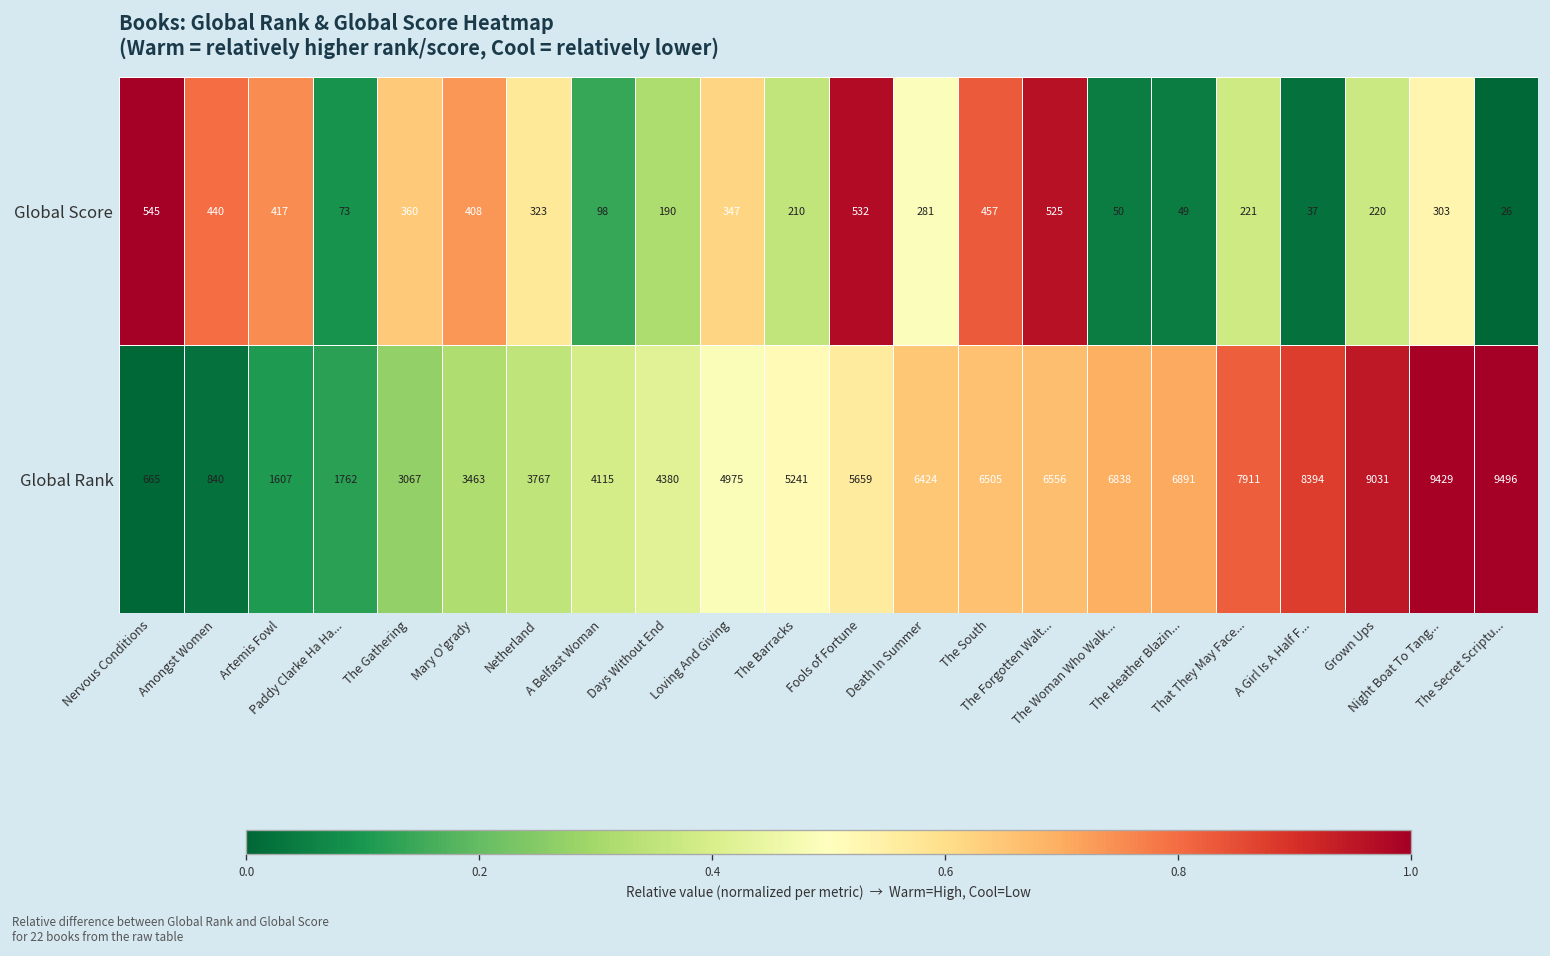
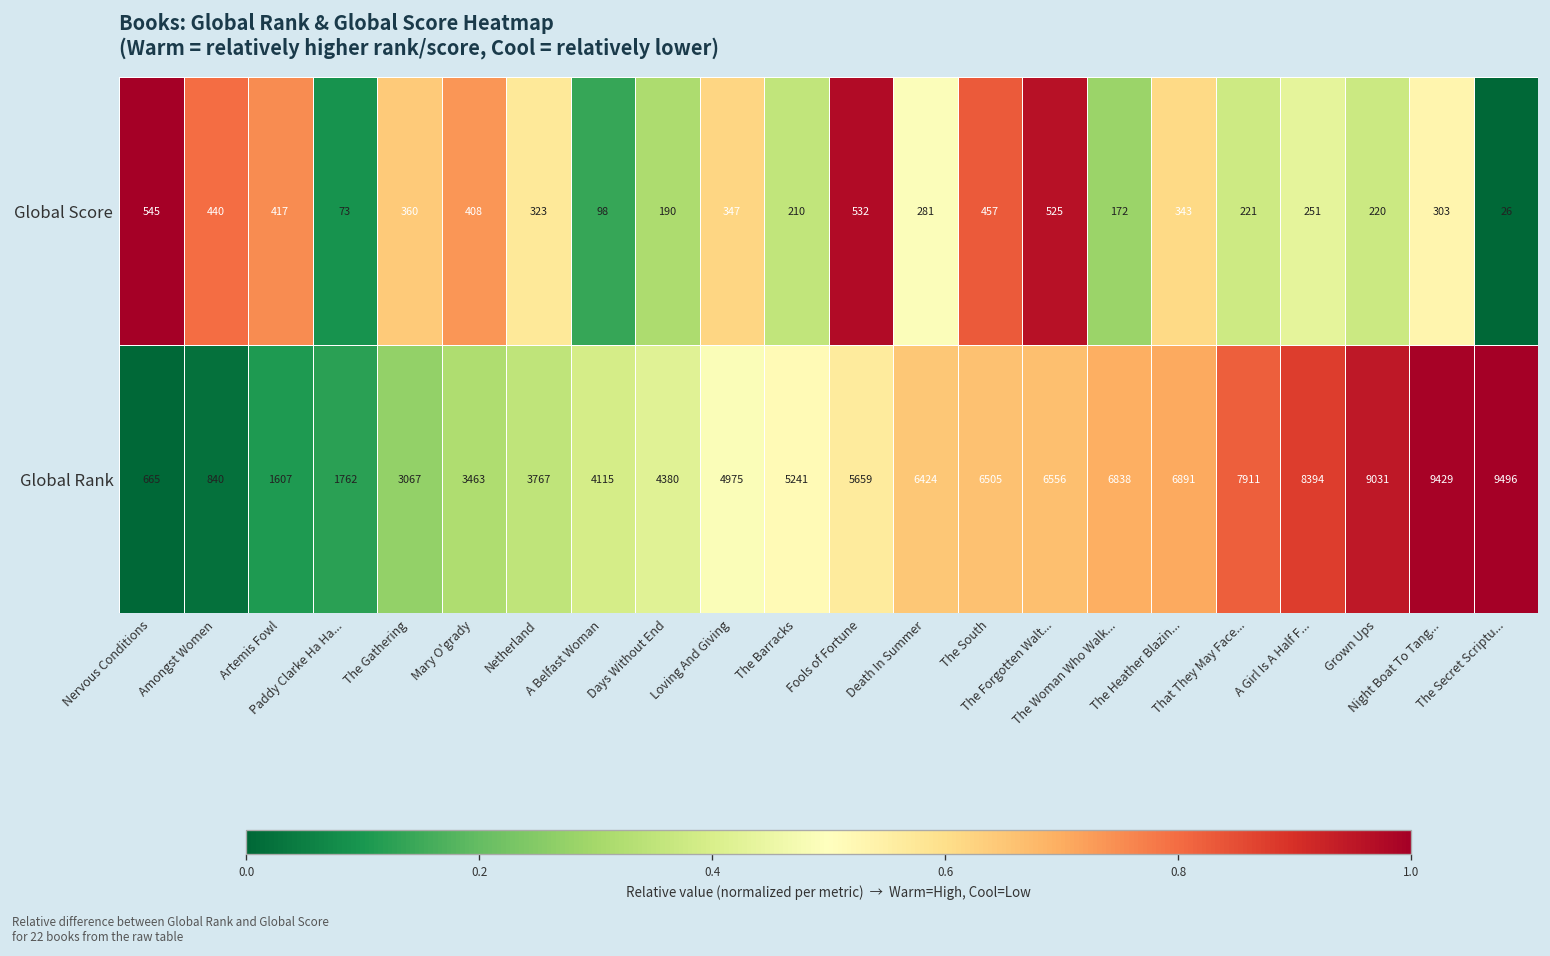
  {
    "Global Score": {
      "Nervous Conditions": 545,
      "Amongst Women": 440,
      "Artemis Fowl": 417,
      "Paddy Clarke Ha Ha...": 73,
      "The Gathering": 360,
      "Mary O'grady": 408,
      "Netherland": 323,
      "A Belfast Woman": 98,
      "Days Without End": 190,
      "Loving And Giving": 347,
      "The Barracks": 210,
      "Fools of Fortune": 532,
      "Death In Summer": 281,
      "The South": 457,
      "The Forgotten Walt...": 525,
-     "The Woman Who Walk...": 50,
-     "The Heather Blazin...": 49,
+     "The Woman Who Walk...": 172,
+     "The Heather Blazin...": 343,
      "That They May Face...": 221,
-     "A Girl Is A Half F...": 37,
+     "A Girl Is A Half F...": 251,
      "Grown Ups": 220,
      "Night Boat To Tang...": 303,
      "The Secret Scriptu...": 26
    },
    "Global Rank": {
      "Nervous Conditions": 665,
      "Amongst Women": 840,
      "Artemis Fowl": 1607,
      "Paddy Clarke Ha Ha...": 1762,
      "The Gathering": 3067,
      "Mary O'grady": 3463,
      "Netherland": 3767,
      "A Belfast Woman": 4115,
      "Days Without End": 4380,
      "Loving And Giving": 4975,
      "The Barracks": 5241,
      "Fools of Fortune": 5659,
      "Death In Summer": 6424,
      "The South": 6505,
      "The Forgotten Walt...": 6556,
      "The Woman Who Walk...": 6838,
      "The Heather Blazin...": 6891,
      "That They May Face...": 7911,
      "A Girl Is A Half F...": 8394,
      "Grown Ups": 9031,
      "Night Boat To Tang...": 9429,
      "The Secret Scriptu...": 9496
    }
  }
